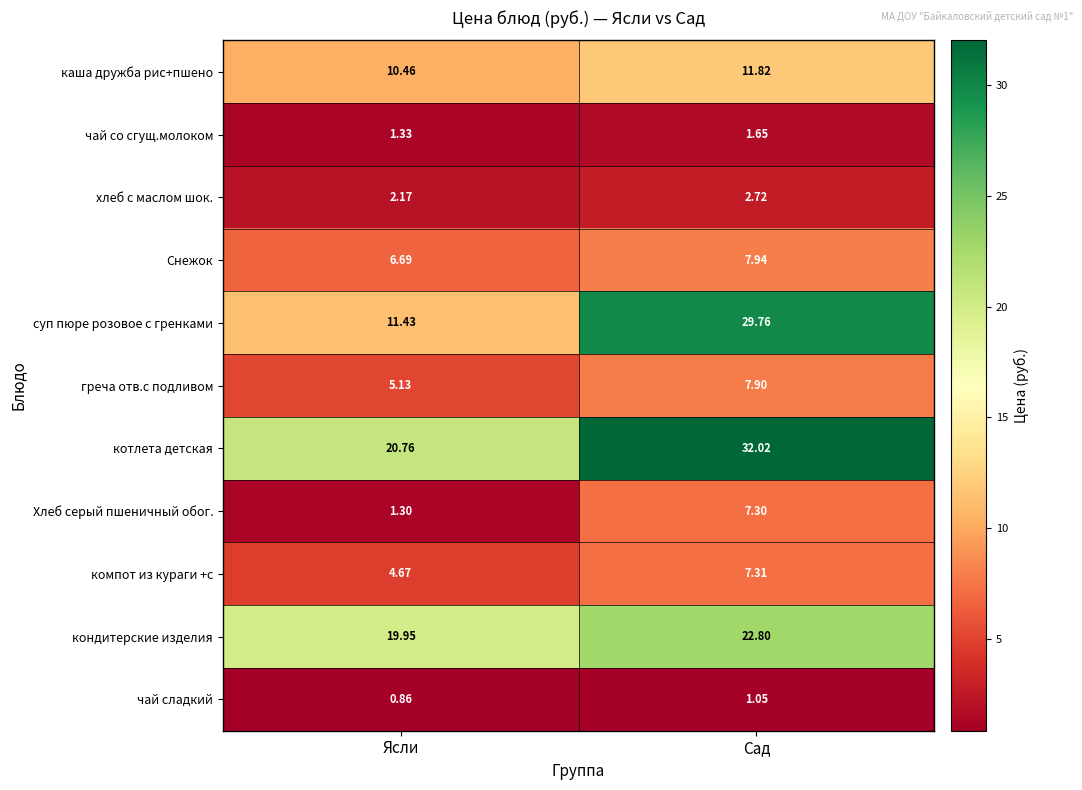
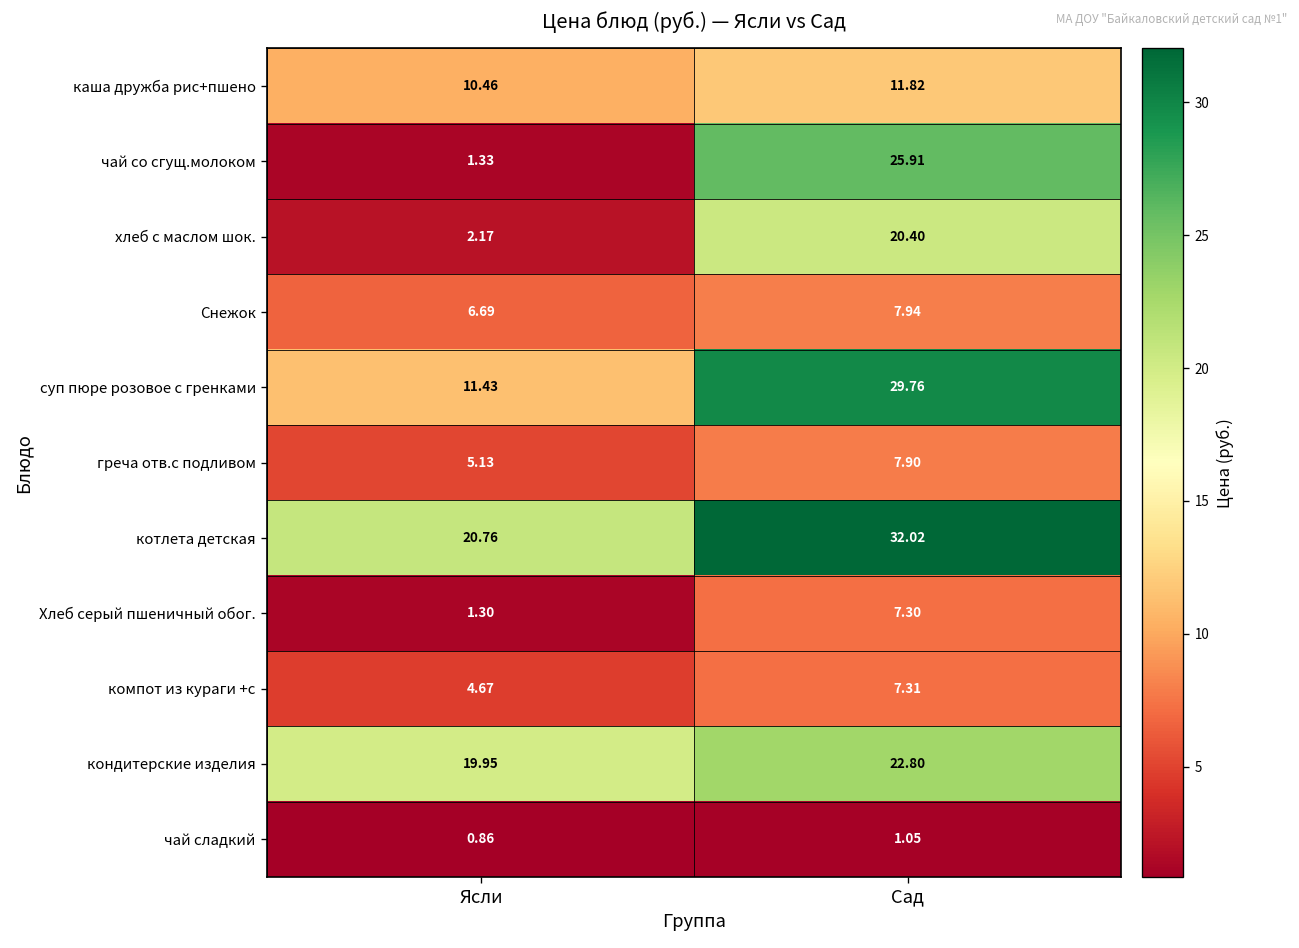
  {
    "каша дружба рис+пшено": {
      "Ясли": 10.46,
      "Сад": 11.82
    },
    "чай со сгущ.молоком": {
      "Ясли": 1.33,
-     "Сад": 1.65
+     "Сад": 25.91
    },
    "хлеб с маслом шок.": {
      "Ясли": 2.17,
-     "Сад": 2.72
+     "Сад": 20.40
    },
    "Снежок": {
      "Ясли": 6.69,
      "Сад": 7.94
    },
    "суп пюре розовое с гренками": {
      "Ясли": 11.43,
      "Сад": 29.76
    },
    "греча отв.с подливом": {
      "Ясли": 5.13,
      "Сад": 7.90
    },
    "котлета детская": {
      "Ясли": 20.76,
      "Сад": 32.02
    },
    "Хлеб серый пшеничный обог.": {
      "Ясли": 1.30,
      "Сад": 7.30
    },
    "компот из кураги +с": {
      "Ясли": 4.67,
      "Сад": 7.31
    },
    "кондитерские изделия": {
      "Ясли": 19.95,
      "Сад": 22.80
    },
    "чай сладкий": {
      "Ясли": 0.86,
      "Сад": 1.05
    }
  }
